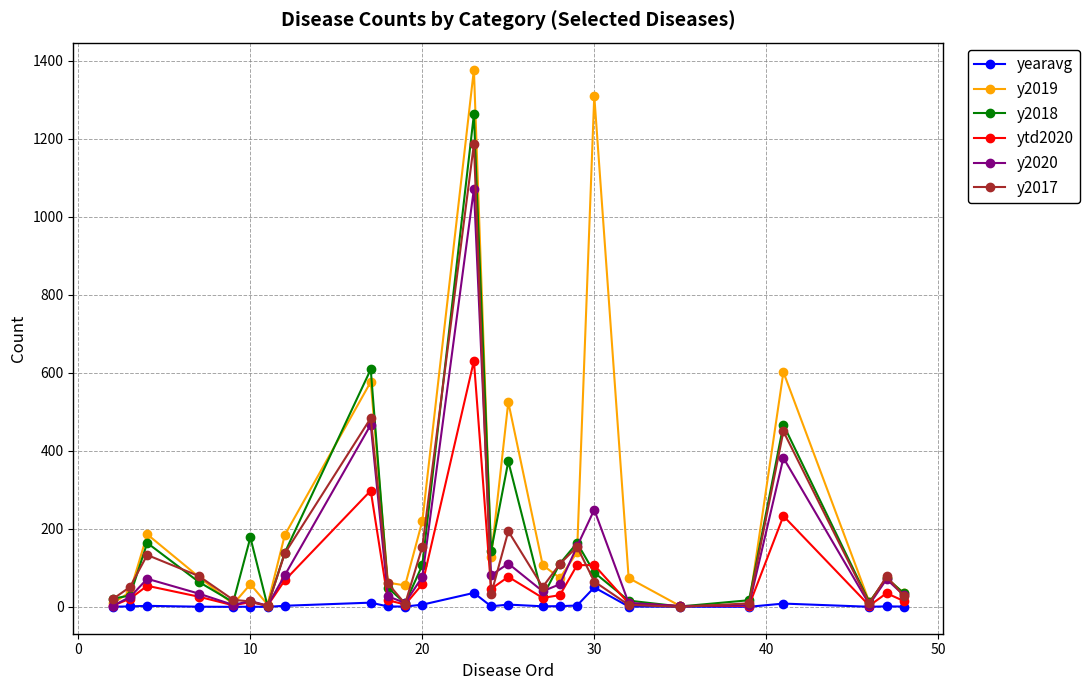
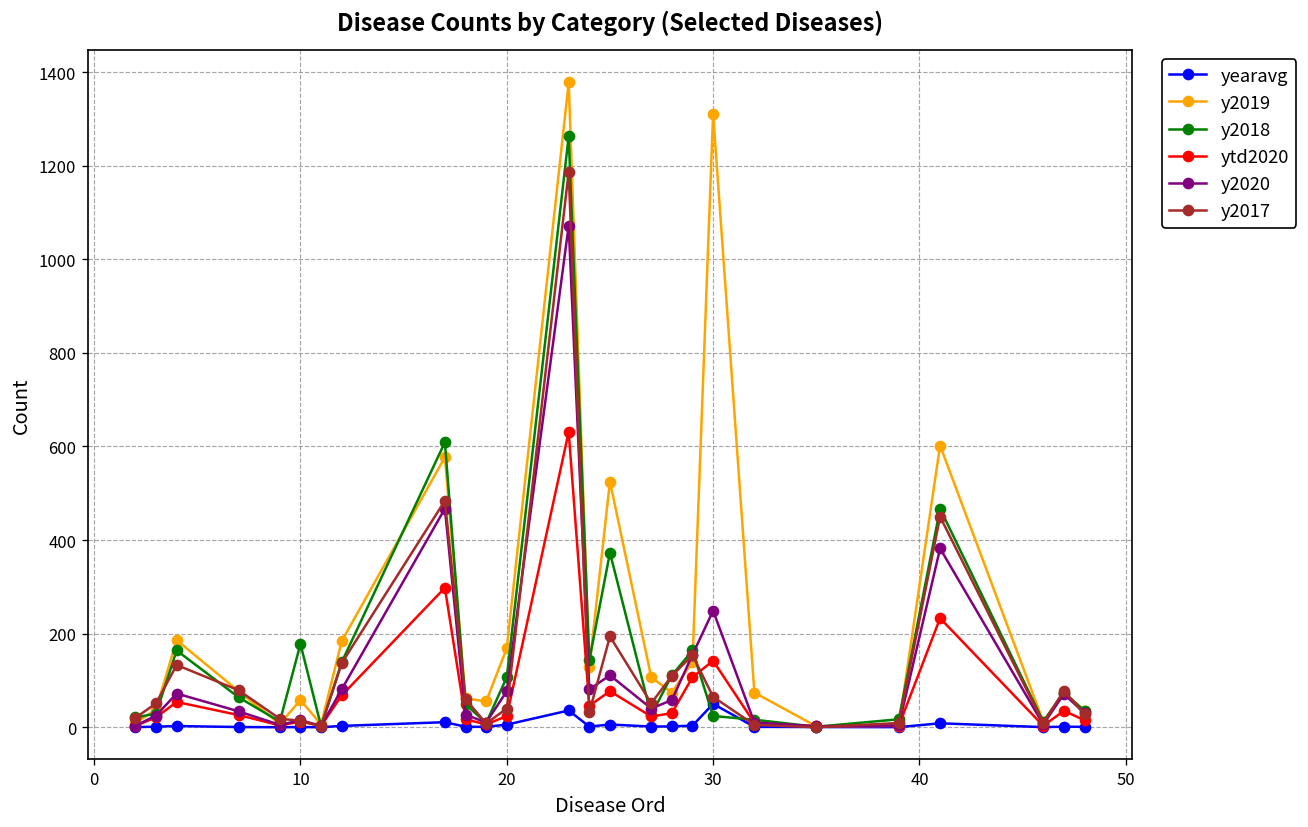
  {
    "yearavg": {
      "10": 0,
      "20": 10,
      "30": 50
    },
    "y2019": {
      "10": 60,
-     "20": 220,
+     "20": 170,
      "30": 1310
    },
    "y2018": {
      "10": 180,
      "20": 110,
-     "30": 90
+     "30": 20
    },
    "ytd2020": {
-     "20": 60,
-     "30": 110
+     "20": 20,
+     "30": 140
    },
    "y2020": {
      "20": 80,
      "30": 250
    },
    "y2017": {
-     "20": 150,
+     "20": 40,
      "30": 70
    }
  }
